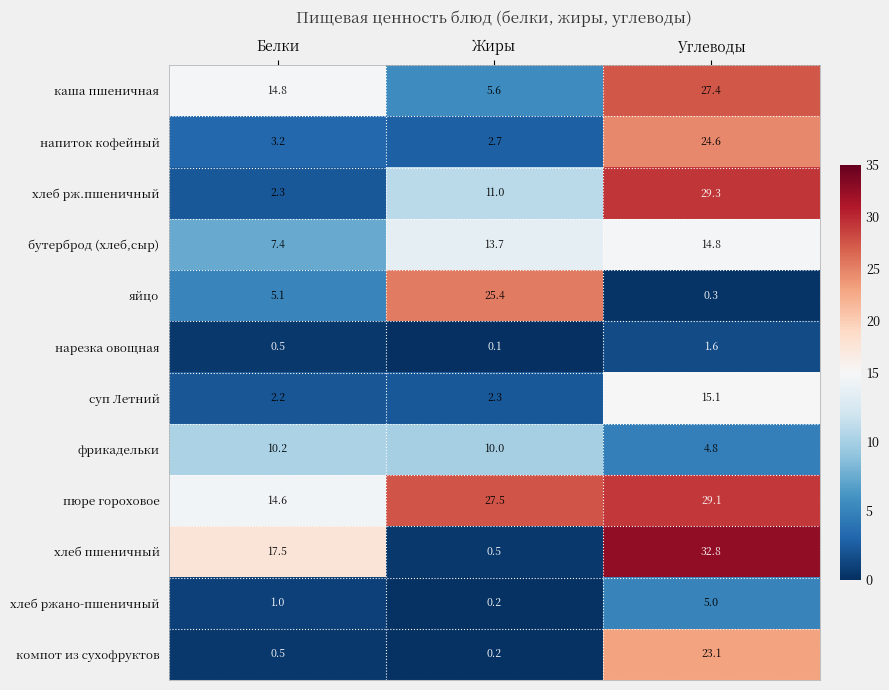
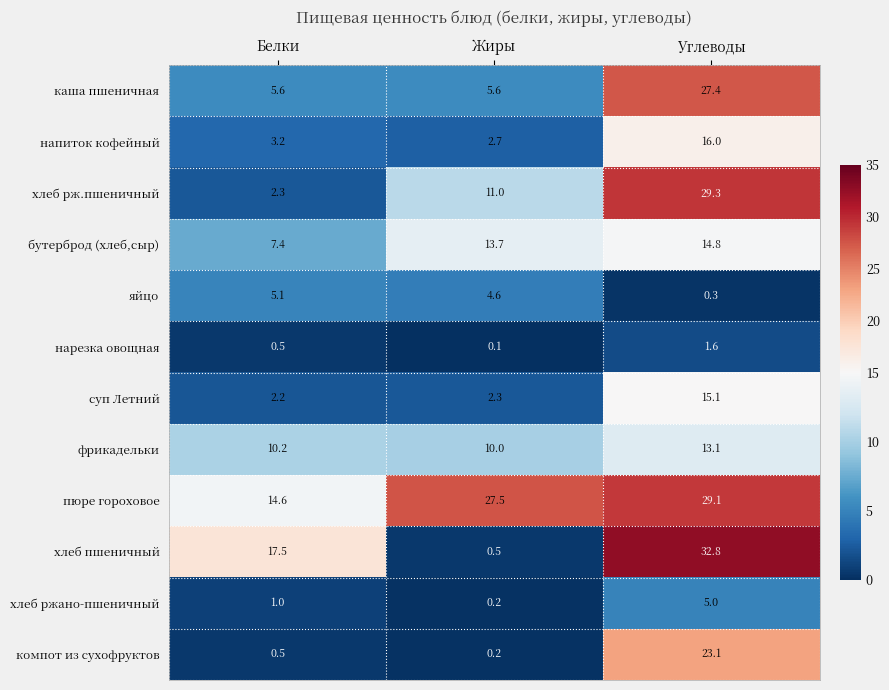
  {
    "каша пшеничная": {
-     "Белки": 14.8,
+     "Белки": 5.6,
      "Жиры": 5.6,
      "Углеводы": 27.4
    },
    "напиток кофейный": {
      "Белки": 3.2,
      "Жиры": 2.7,
-     "Углеводы": 24.6
+     "Углеводы": 16.0
    },
    "хлеб рж.пшеничный": {
      "Белки": 2.3,
      "Жиры": 11.0,
      "Углеводы": 29.3
    },
    "бутерброд (хлеб,сыр)": {
      "Белки": 7.4,
      "Жиры": 13.7,
      "Углеводы": 14.8
    },
    "яйцо": {
      "Белки": 5.1,
-     "Жиры": 25.4,
+     "Жиры": 4.6,
      "Углеводы": 0.3
    },
    "нарезка овощная": {
      "Белки": 0.5,
      "Жиры": 0.1,
      "Углеводы": 1.6
    },
    "суп Летний": {
      "Белки": 2.2,
      "Жиры": 2.3,
      "Углеводы": 15.1
    },
    "фрикадельки": {
      "Белки": 10.2,
      "Жиры": 10.0,
-     "Углеводы": 4.8
+     "Углеводы": 13.1
    },
    "пюре гороховое": {
      "Белки": 14.6,
      "Жиры": 27.5,
      "Углеводы": 29.1
    },
    "хлеб пшеничный": {
      "Белки": 17.5,
      "Жиры": 0.5,
      "Углеводы": 32.8
    },
    "хлеб ржано-пшеничный": {
      "Белки": 1.0,
      "Жиры": 0.2,
      "Углеводы": 5.0
    },
    "компот из сухофруктов": {
      "Белки": 0.5,
      "Жиры": 0.2,
      "Углеводы": 23.1
    }
  }
